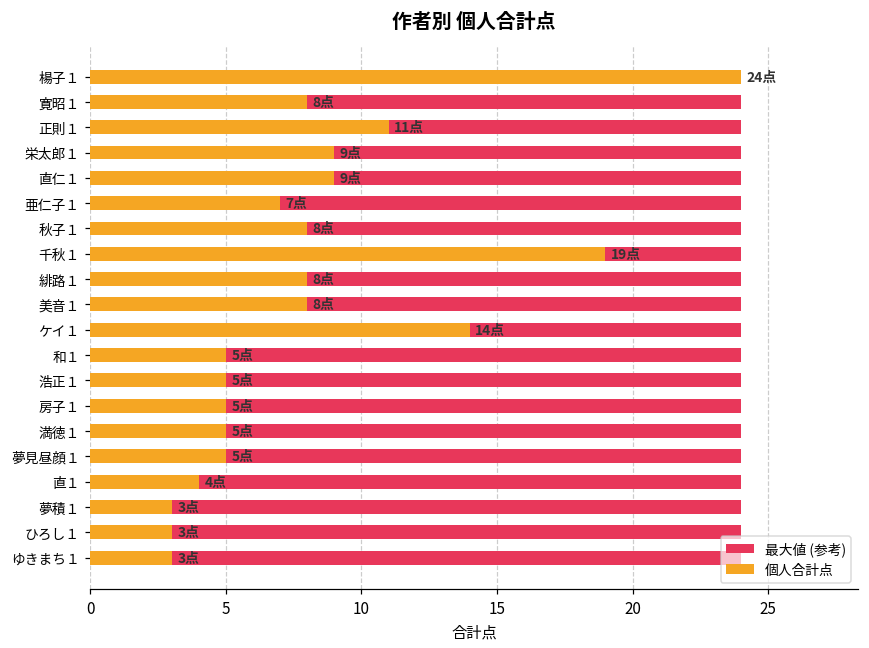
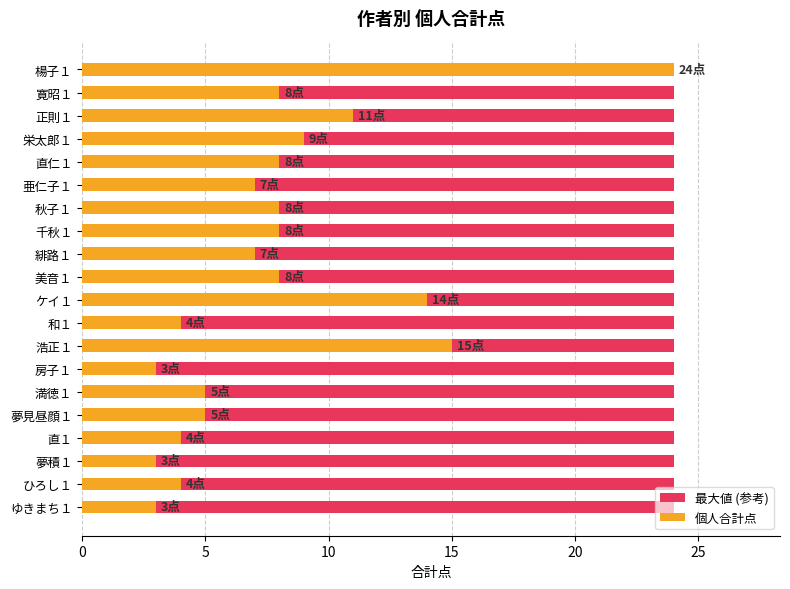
  {
    "最大値 (参考)": {
      "楊子１": "24点"
    },
    "個人合計点": {
      "楊子１": "24点",
-     "直仁１": "9点",
-     "千秋１": "19点",
-     "緋路１": "8点",
-     "和１": "5点",
-     "浩正１": "5点",
-     "房子１": "5点",
-     "ひろし１": "3点"
+     "直仁１": "8点",
+     "千秋１": "8点",
+     "緋路１": "7点",
+     "和１": "4点",
+     "浩正１": "15点",
+     "房子１": "3点",
+     "ひろし１": "4点"
    }
  }
